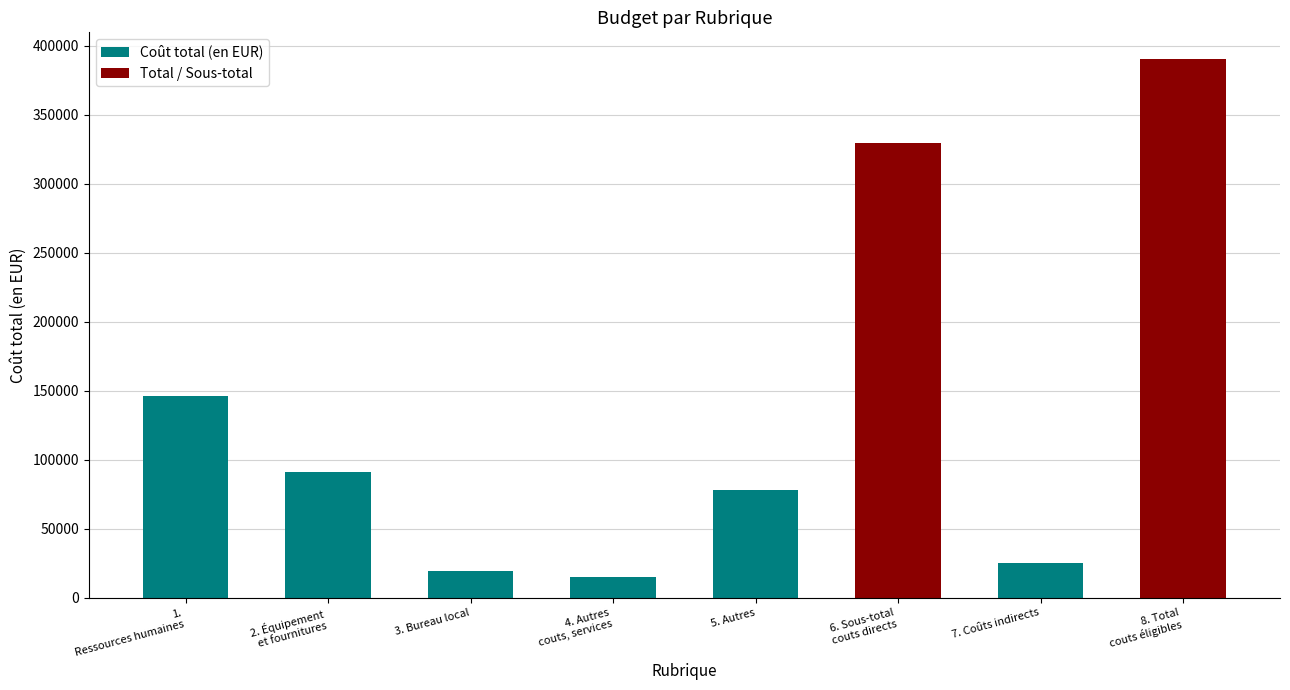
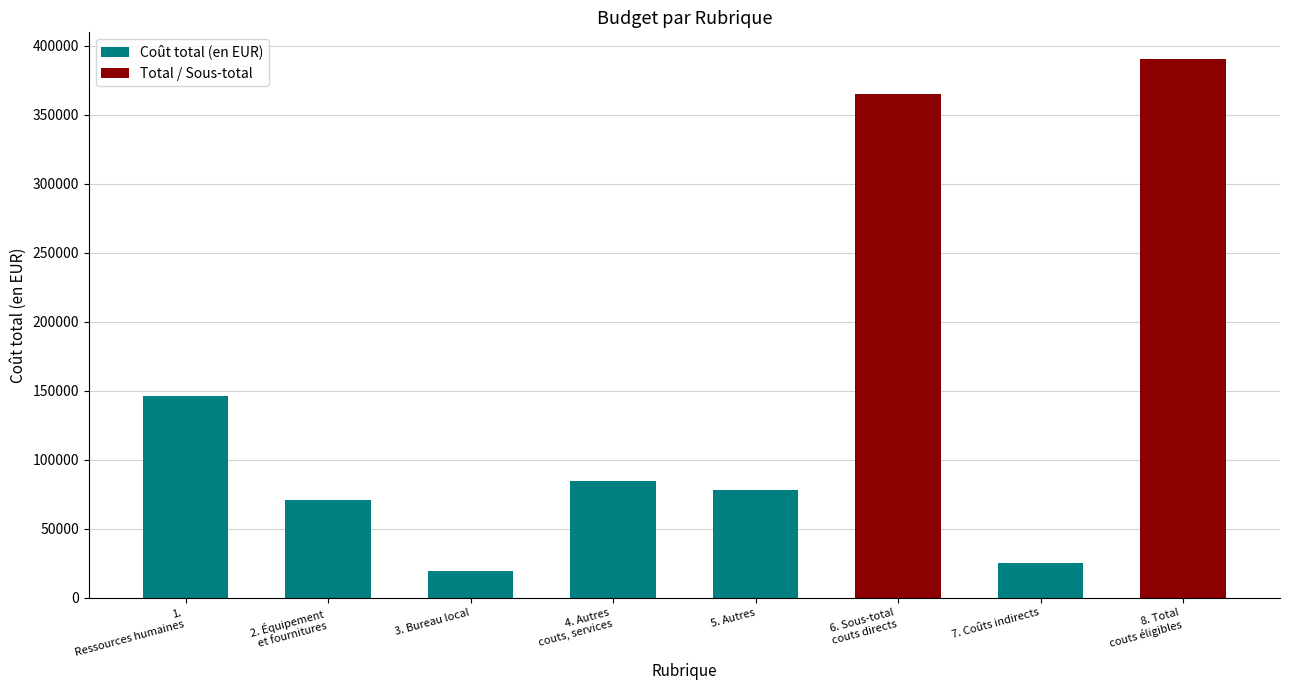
  {
    "1. Ressources humaines": 146000,
-   "2. Équipement et fournitures": 91000,
+   "2. Équipement et fournitures": 71000,
    "3. Bureau local": 19000,
-   "4. Autres couts, services": 15000,
+   "4. Autres couts, services": 85000,
    "5. Autres": 78000,
-   "6. Sous-total couts directs": 329000,
+   "6. Sous-total couts directs": 365000,
    "7. Coûts indirects": 26000,
    "8. Total couts éligibles": 390000
  }
